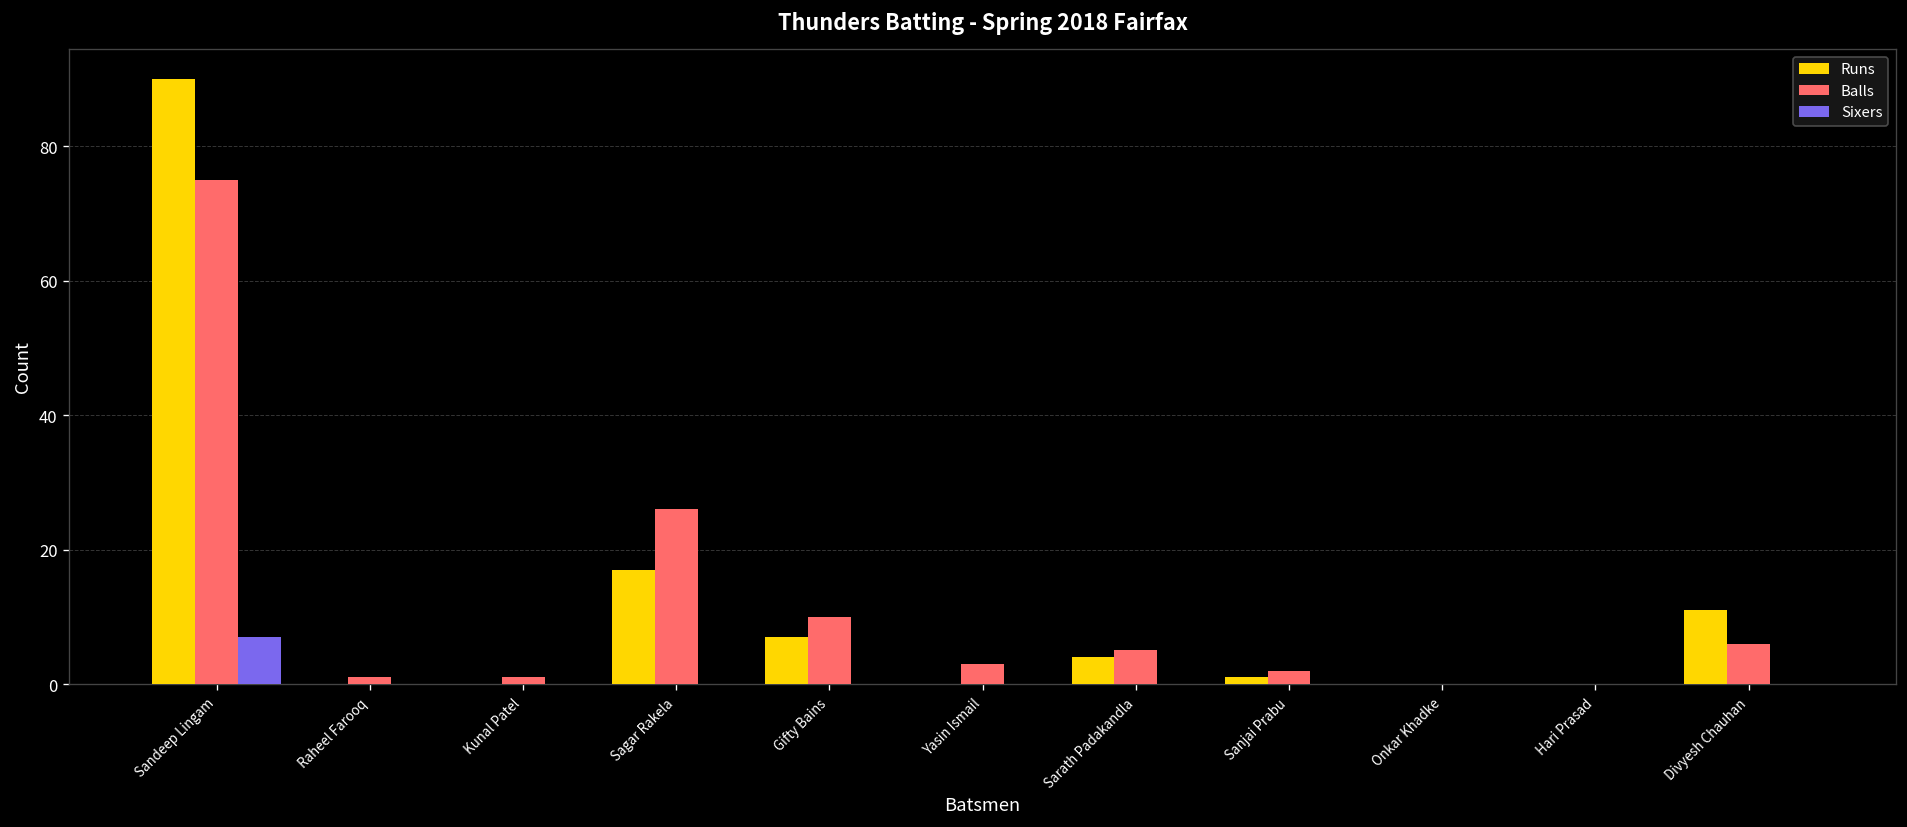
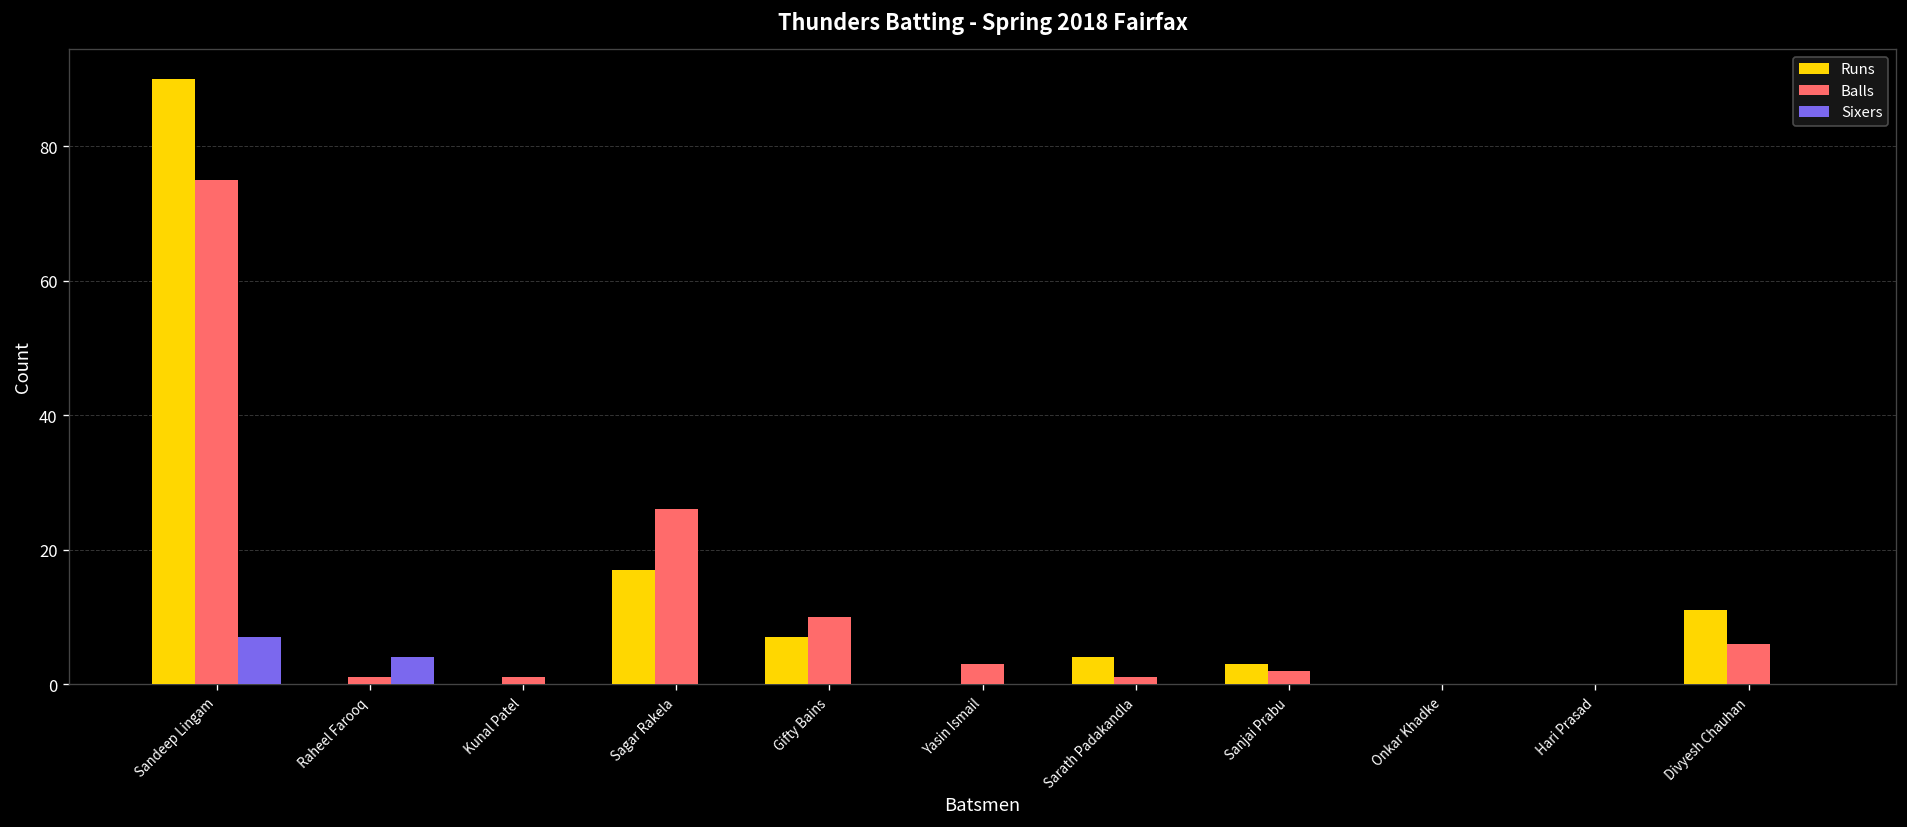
  {
    "Runs": {
      "Sandeep Lingam": 90,
      "Raheel Farooq": 0,
      "Kunal Patel": 0,
      "Sagar Rakela": 17,
      "Gifty Bains": 7,
      "Yasin Ismail": 0,
      "Sarath Padakandla": 4,
-     "Sanjai Prabu": 1,
+     "Sanjai Prabu": 3,
      "Onkar Khadke": 0,
      "Hari Prasad": 0,
      "Divyesh Chauhan": 11
    },
    "Balls": {
      "Sandeep Lingam": 75,
      "Raheel Farooq": 1,
      "Kunal Patel": 1,
      "Sagar Rakela": 26,
      "Gifty Bains": 10,
      "Yasin Ismail": 3,
-     "Sarath Padakandla": 5,
+     "Sarath Padakandla": 1,
      "Sanjai Prabu": 2,
      "Onkar Khadke": 0,
      "Hari Prasad": 0,
      "Divyesh Chauhan": 6
    },
    "Sixers": {
      "Sandeep Lingam": 7,
-     "Raheel Farooq": 0,
+     "Raheel Farooq": 4,
      "Kunal Patel": 0,
      "Sagar Rakela": 0,
      "Gifty Bains": 0,
      "Yasin Ismail": 0,
      "Sarath Padakandla": 0,
      "Sanjai Prabu": 0,
      "Onkar Khadke": 0,
      "Hari Prasad": 0,
      "Divyesh Chauhan": 0
    }
  }
